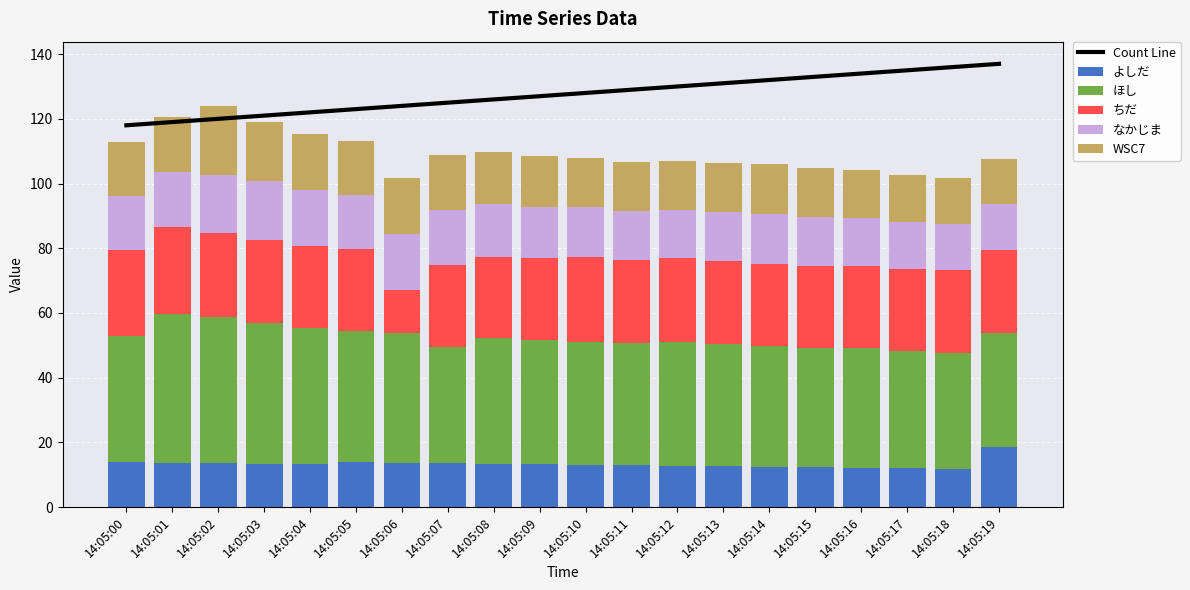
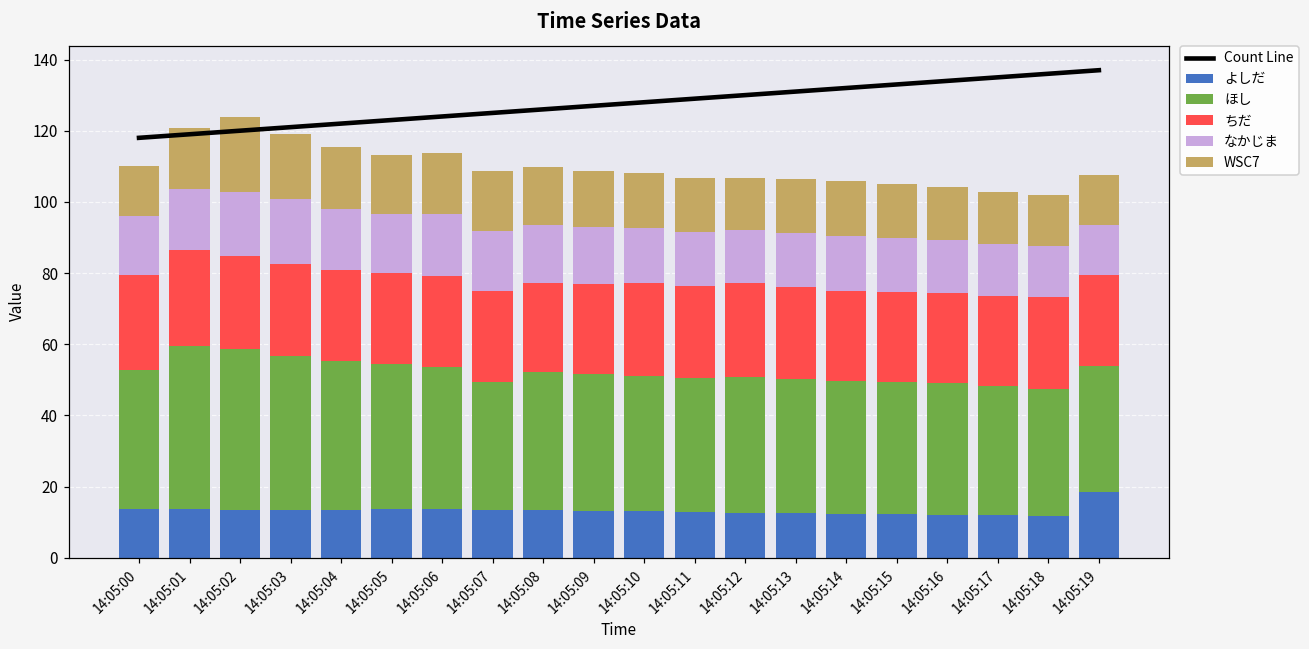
  {
    "よしだ": {
      "14:05:00": 14,
      "14:05:01": 14,
      "14:05:02": 13,
      "14:05:03": 13,
      "14:05:04": 13,
      "14:05:05": 14,
      "14:05:06": 14,
      "14:05:07": 13,
      "14:05:08": 13,
      "14:05:09": 13,
      "14:05:10": 13,
      "14:05:11": 13,
      "14:05:12": 13,
      "14:05:13": 13,
      "14:05:14": 12,
      "14:05:15": 12,
      "14:05:16": 12,
      "14:05:17": 12,
      "14:05:18": 12,
      "14:05:19": 18
    },
    "Count Line": {
      "14:05:00": 118,
      "14:05:01": 119,
      "14:05:02": 120,
      "14:05:03": 121,
      "14:05:04": 122,
      "14:05:05": 123,
      "14:05:06": 124,
      "14:05:07": 125,
      "14:05:08": 126,
      "14:05:09": 127,
      "14:05:10": 128,
      "14:05:11": 129,
      "14:05:12": 130,
      "14:05:13": 131,
      "14:05:14": 132,
      "14:05:15": 133,
      "14:05:16": 134,
      "14:05:17": 135,
      "14:05:18": 136,
      "14:05:19": 137
    },
    "ほし": {
      "14:05:00": 39,
      "14:05:01": 46,
      "14:05:02": 45,
      "14:05:03": 43,
      "14:05:04": 42,
      "14:05:05": 41,
      "14:05:06": 40,
      "14:05:07": 36,
      "14:05:08": 39,
      "14:05:09": 38,
      "14:05:10": 38,
      "14:05:11": 38,
      "14:05:12": 38,
      "14:05:13": 38,
      "14:05:14": 37,
      "14:05:15": 37,
      "14:05:16": 37,
      "14:05:17": 36,
      "14:05:18": 36,
      "14:05:19": 35
    },
    "ちだ": {
      "14:05:00": 27,
      "14:05:01": 27,
      "14:05:02": 26,
      "14:05:03": 26,
      "14:05:04": 25,
      "14:05:05": 25,
-     "14:05:06": 13,
+     "14:05:06": 25,
      "14:05:07": 25,
      "14:05:08": 25,
      "14:05:09": 25,
      "14:05:10": 26,
      "14:05:11": 26,
      "14:05:12": 26,
      "14:05:13": 26,
      "14:05:14": 25,
      "14:05:15": 25,
      "14:05:16": 25,
      "14:05:17": 26,
      "14:05:18": 26,
      "14:05:19": 26
    },
    "なかじま": {
      "14:05:00": 17,
      "14:05:01": 17,
      "14:05:02": 18,
      "14:05:03": 18,
      "14:05:04": 17,
      "14:05:05": 17,
      "14:05:06": 17,
      "14:05:07": 17,
      "14:05:08": 16,
      "14:05:09": 16,
      "14:05:10": 15,
      "14:05:11": 15,
      "14:05:12": 15,
      "14:05:13": 15,
      "14:05:14": 15,
      "14:05:15": 15,
      "14:05:16": 15,
      "14:05:17": 15,
      "14:05:18": 14,
      "14:05:19": 14
    },
    "WSC7": {
-     "14:05:00": 17,
+     "14:05:00": 14,
      "14:05:01": 17,
      "14:05:02": 21,
      "14:05:03": 18,
      "14:05:04": 17,
      "14:05:05": 17,
      "14:05:06": 17,
      "14:05:07": 17,
      "14:05:08": 16,
      "14:05:09": 16,
      "14:05:10": 15,
      "14:05:11": 15,
      "14:05:12": 15,
      "14:05:13": 15,
      "14:05:14": 15,
      "14:05:15": 15,
      "14:05:16": 15,
      "14:05:17": 15,
      "14:05:18": 14,
      "14:05:19": 14
    }
  }
